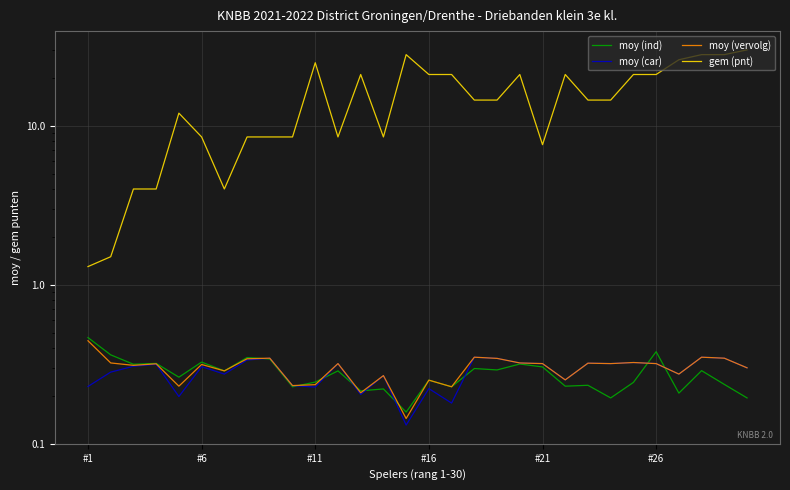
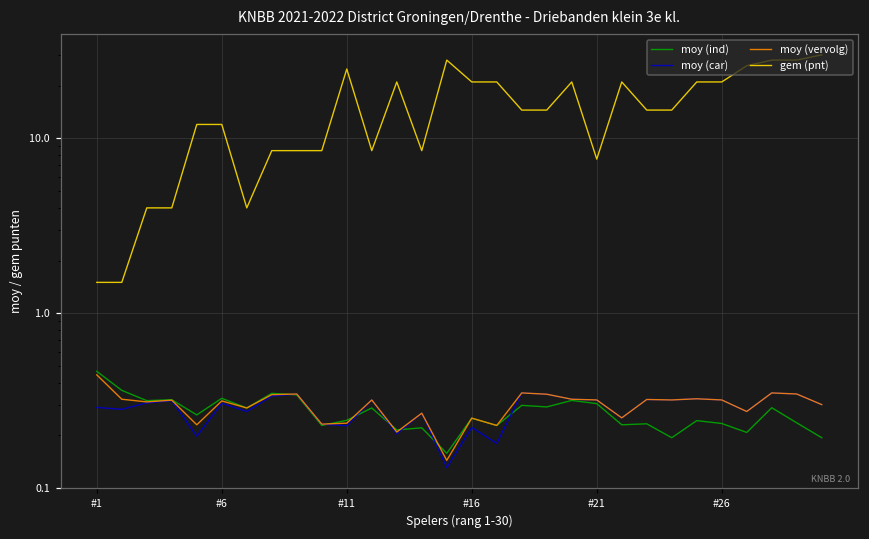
  {
    "moy (ind)": {
      "#1": 0.47,
      "#11": 0.24,
      "#21": 0.30,
-     "#26": 0.38
+     "#26": 0.23
    },
    "moy (car)": {
-     "#1": 0.23,
+     "#1": 0.29,
      "#16": 0.22
    },
    "moy (vervolg)": {
      "#1": 0.44
    },
    "gem (pnt)": {
-     "#1": 1.3,
-     "#6": 9,
+     "#1": 1.5,
+     "#6": 12,
      "#11": 25,
      "#16": 21,
      "#21": 8,
      "#26": 21
    }
  }
